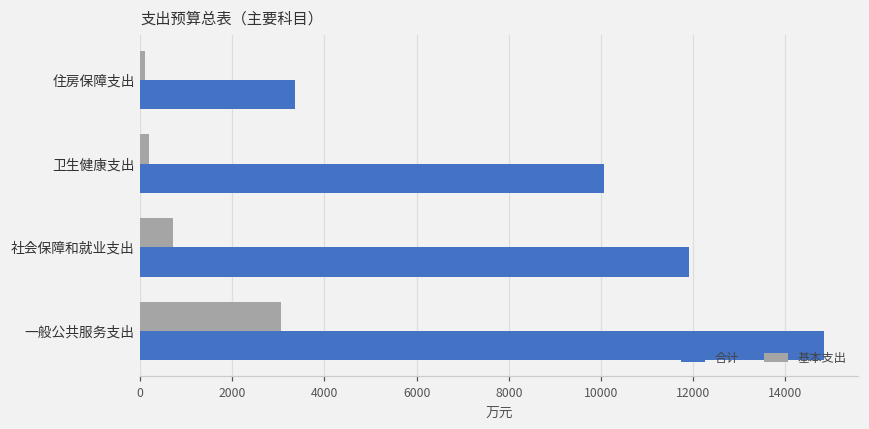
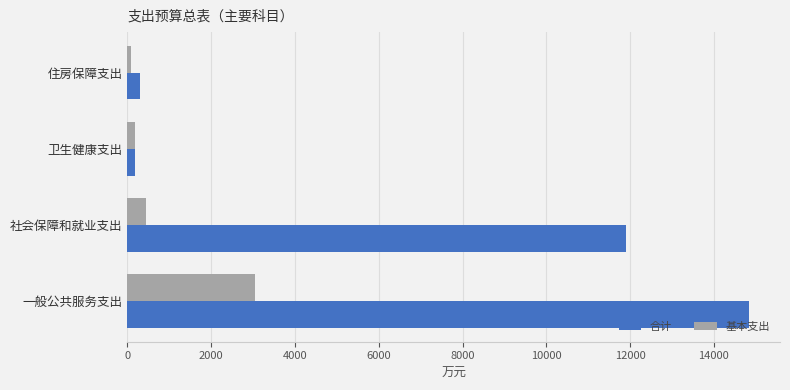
  {
    "合计": {
-     "住房保障支出": 3400,
-     "卫生健康支出": 10100,
+     "住房保障支出": 300,
+     "卫生健康支出": 200,
      "社会保障和就业支出": 11900,
      "一般公共服务支出": 14800
    },
    "基本支出": {
      "住房保障支出": 100,
      "卫生健康支出": 200,
-     "社会保障和就业支出": 700,
+     "社会保障和就业支出": 400,
      "一般公共服务支出": 3100
    }
  }
